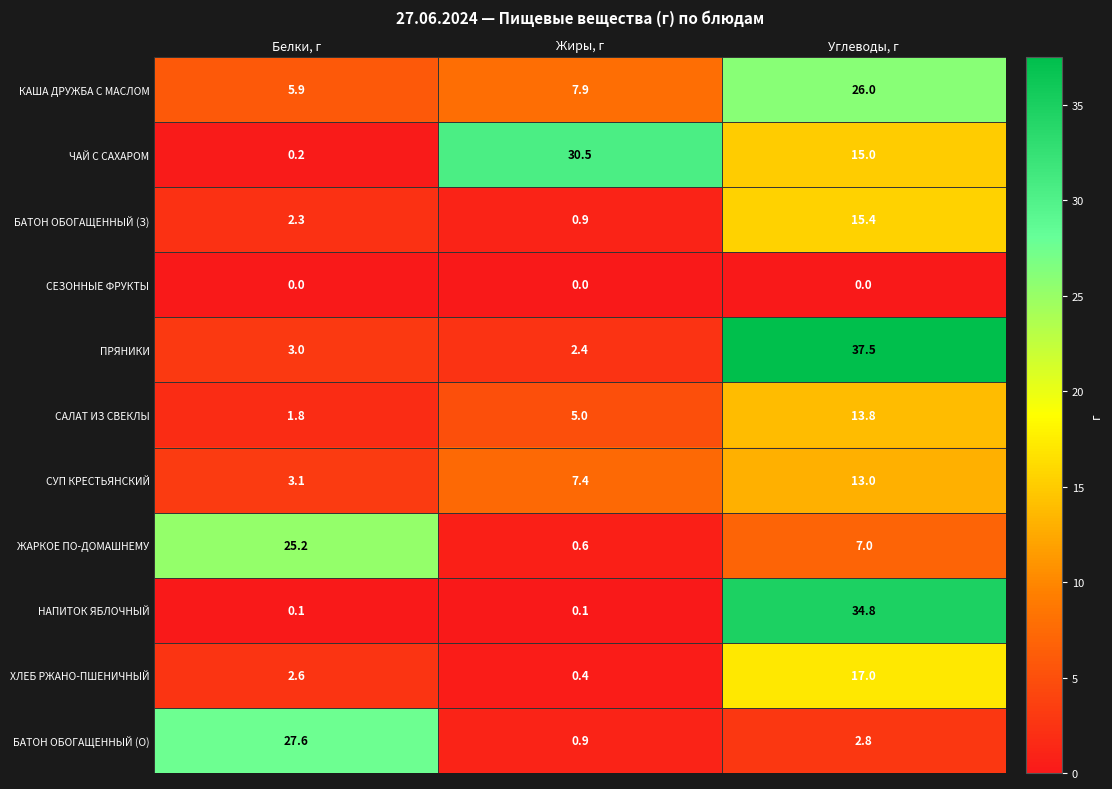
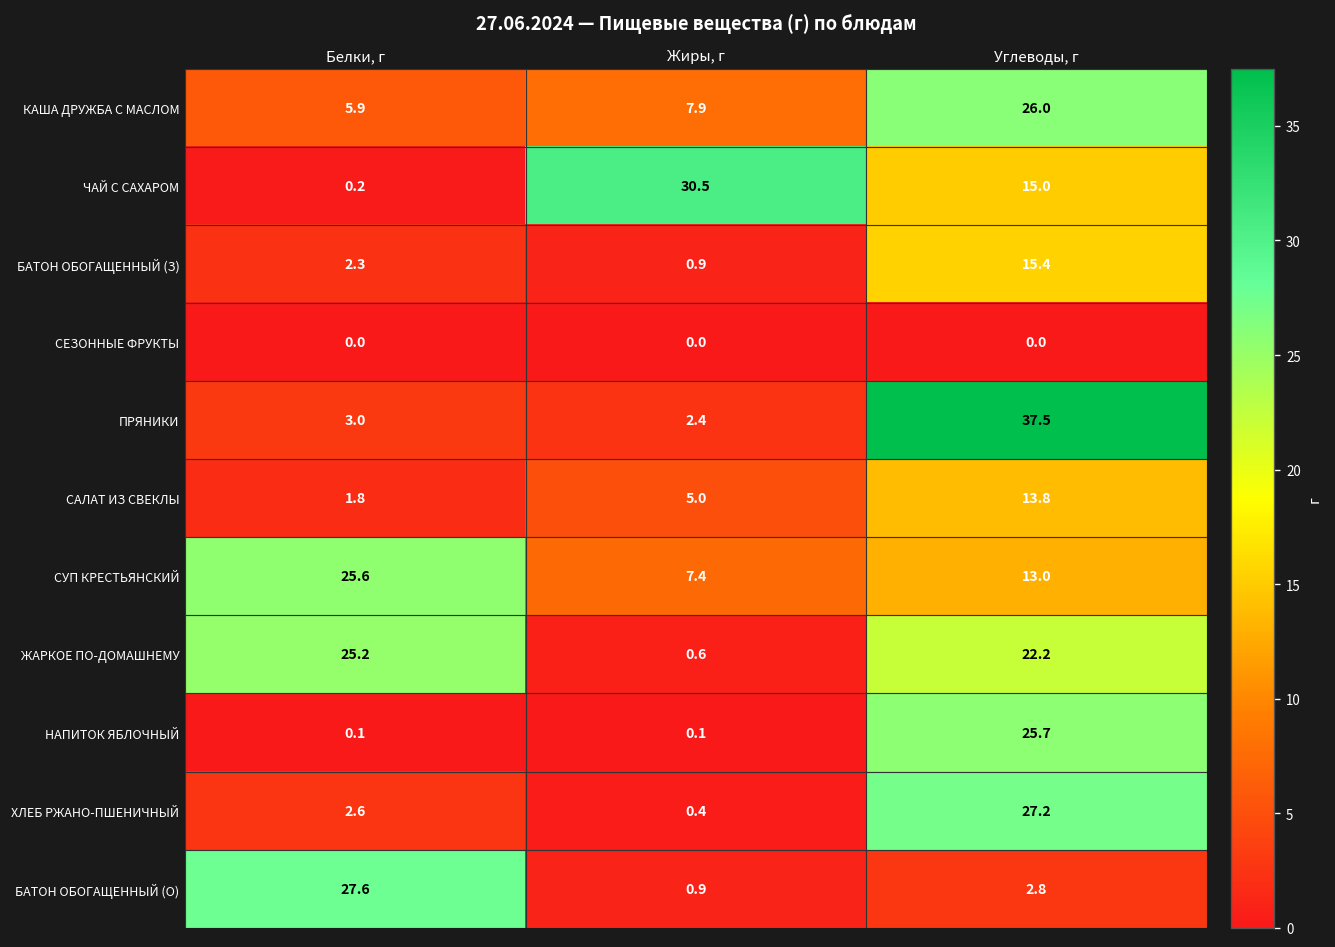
  {
    "КАША ДРУЖБА С МАСЛОМ": {
      "Белки, г": 5.9,
      "Жиры, г": 7.9,
      "Углеводы, г": 26.0
    },
    "ЧАЙ С САХАРОМ": {
      "Белки, г": 0.2,
      "Жиры, г": 30.5,
      "Углеводы, г": 15.0
    },
    "БАТОН ОБОГАЩЕННЫЙ (З)": {
      "Белки, г": 2.3,
      "Жиры, г": 0.9,
      "Углеводы, г": 15.4
    },
    "СЕЗОННЫЕ ФРУКТЫ": {
      "Белки, г": 0.0,
      "Жиры, г": 0.0,
      "Углеводы, г": 0.0
    },
    "ПРЯНИКИ": {
      "Белки, г": 3.0,
      "Жиры, г": 2.4,
      "Углеводы, г": 37.5
    },
    "САЛАТ ИЗ СВЕКЛЫ": {
      "Белки, г": 1.8,
      "Жиры, г": 5.0,
      "Углеводы, г": 13.8
    },
    "СУП КРЕСТЬЯНСКИЙ": {
-     "Белки, г": 3.1,
+     "Белки, г": 25.6,
      "Жиры, г": 7.4,
      "Углеводы, г": 13.0
    },
    "ЖАРКОЕ ПО-ДОМАШНЕМУ": {
      "Белки, г": 25.2,
      "Жиры, г": 0.6,
-     "Углеводы, г": 7.0
+     "Углеводы, г": 22.2
    },
    "НАПИТОК ЯБЛОЧНЫЙ": {
      "Белки, г": 0.1,
      "Жиры, г": 0.1,
-     "Углеводы, г": 34.8
+     "Углеводы, г": 25.7
    },
    "ХЛЕБ РЖАНО-ПШЕНИЧНЫЙ": {
      "Белки, г": 2.6,
      "Жиры, г": 0.4,
-     "Углеводы, г": 17.0
+     "Углеводы, г": 27.2
    },
    "БАТОН ОБОГАЩЕННЫЙ (О)": {
      "Белки, г": 27.6,
      "Жиры, г": 0.9,
      "Углеводы, г": 2.8
    }
  }
